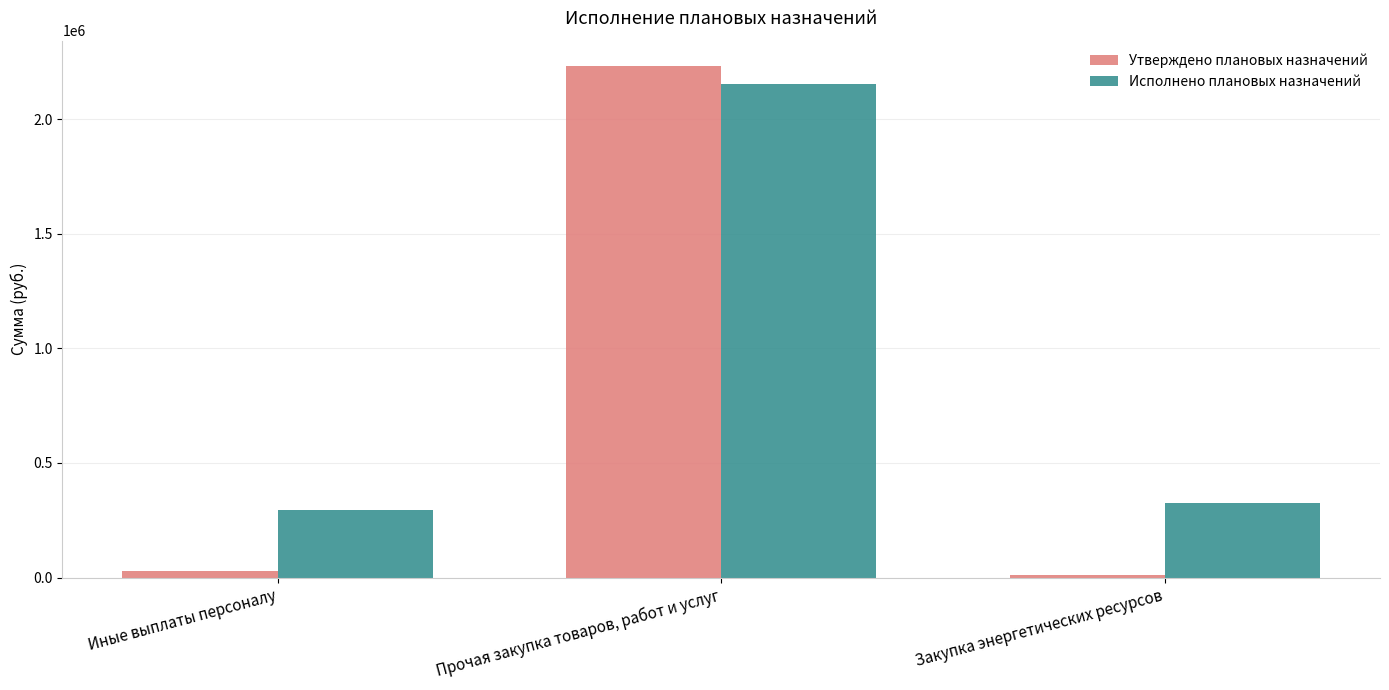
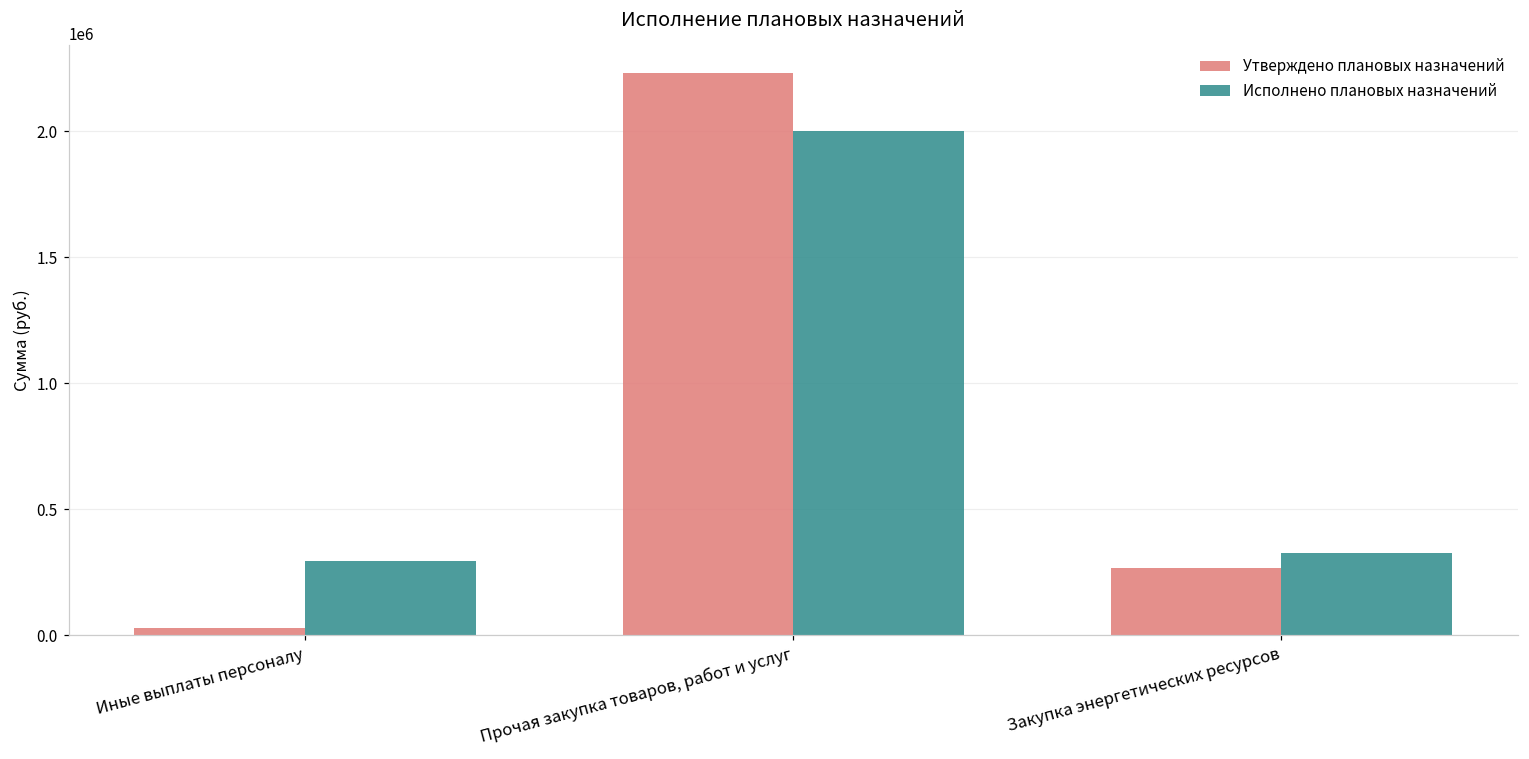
  {
    "Утверждено плановых назначений": {
      "Иные выплаты персоналу": 30000,
      "Прочая закупка товаров, работ и услуг": 2230000,
-     "Закупка энергетических ресурсов": 10000
+     "Закупка энергетических ресурсов": 270000
    },
    "Исполнено плановых назначений": {
      "Иные выплаты персоналу": 290000,
-     "Прочая закупка товаров, работ и услуг": 2160000,
+     "Прочая закупка товаров, работ и услуг": 2000000,
      "Закупка энергетических ресурсов": 330000
    }
  }
